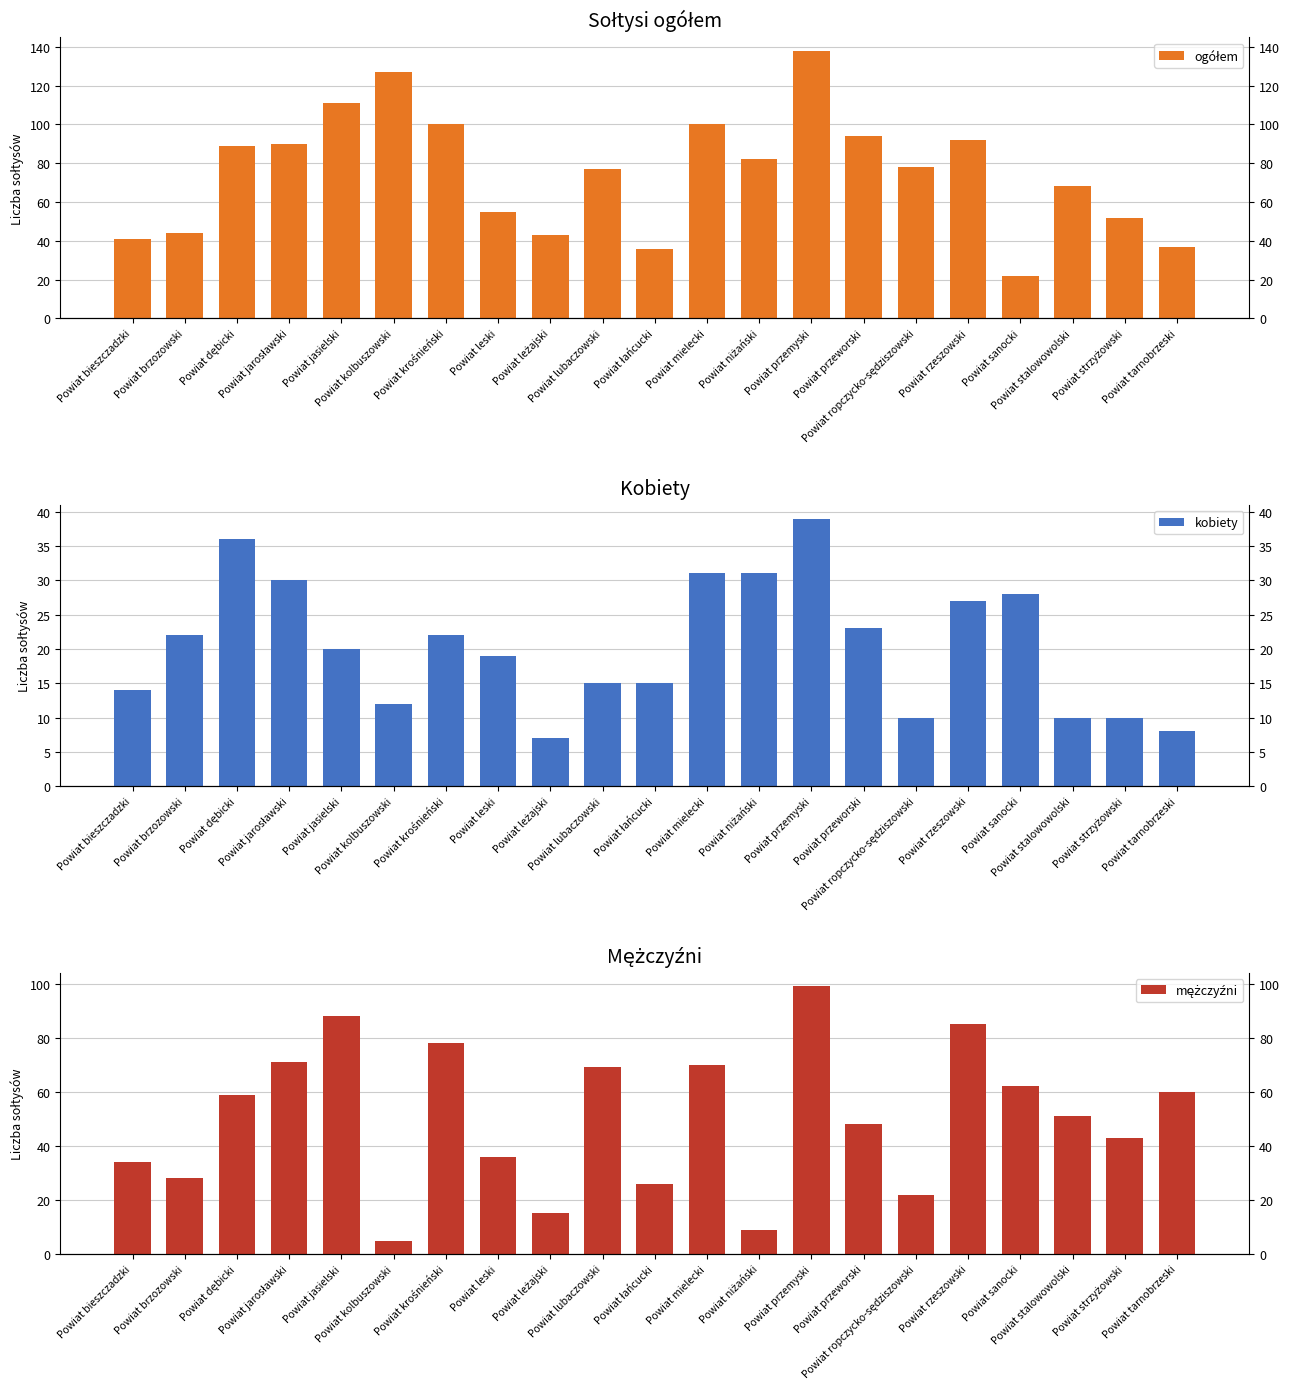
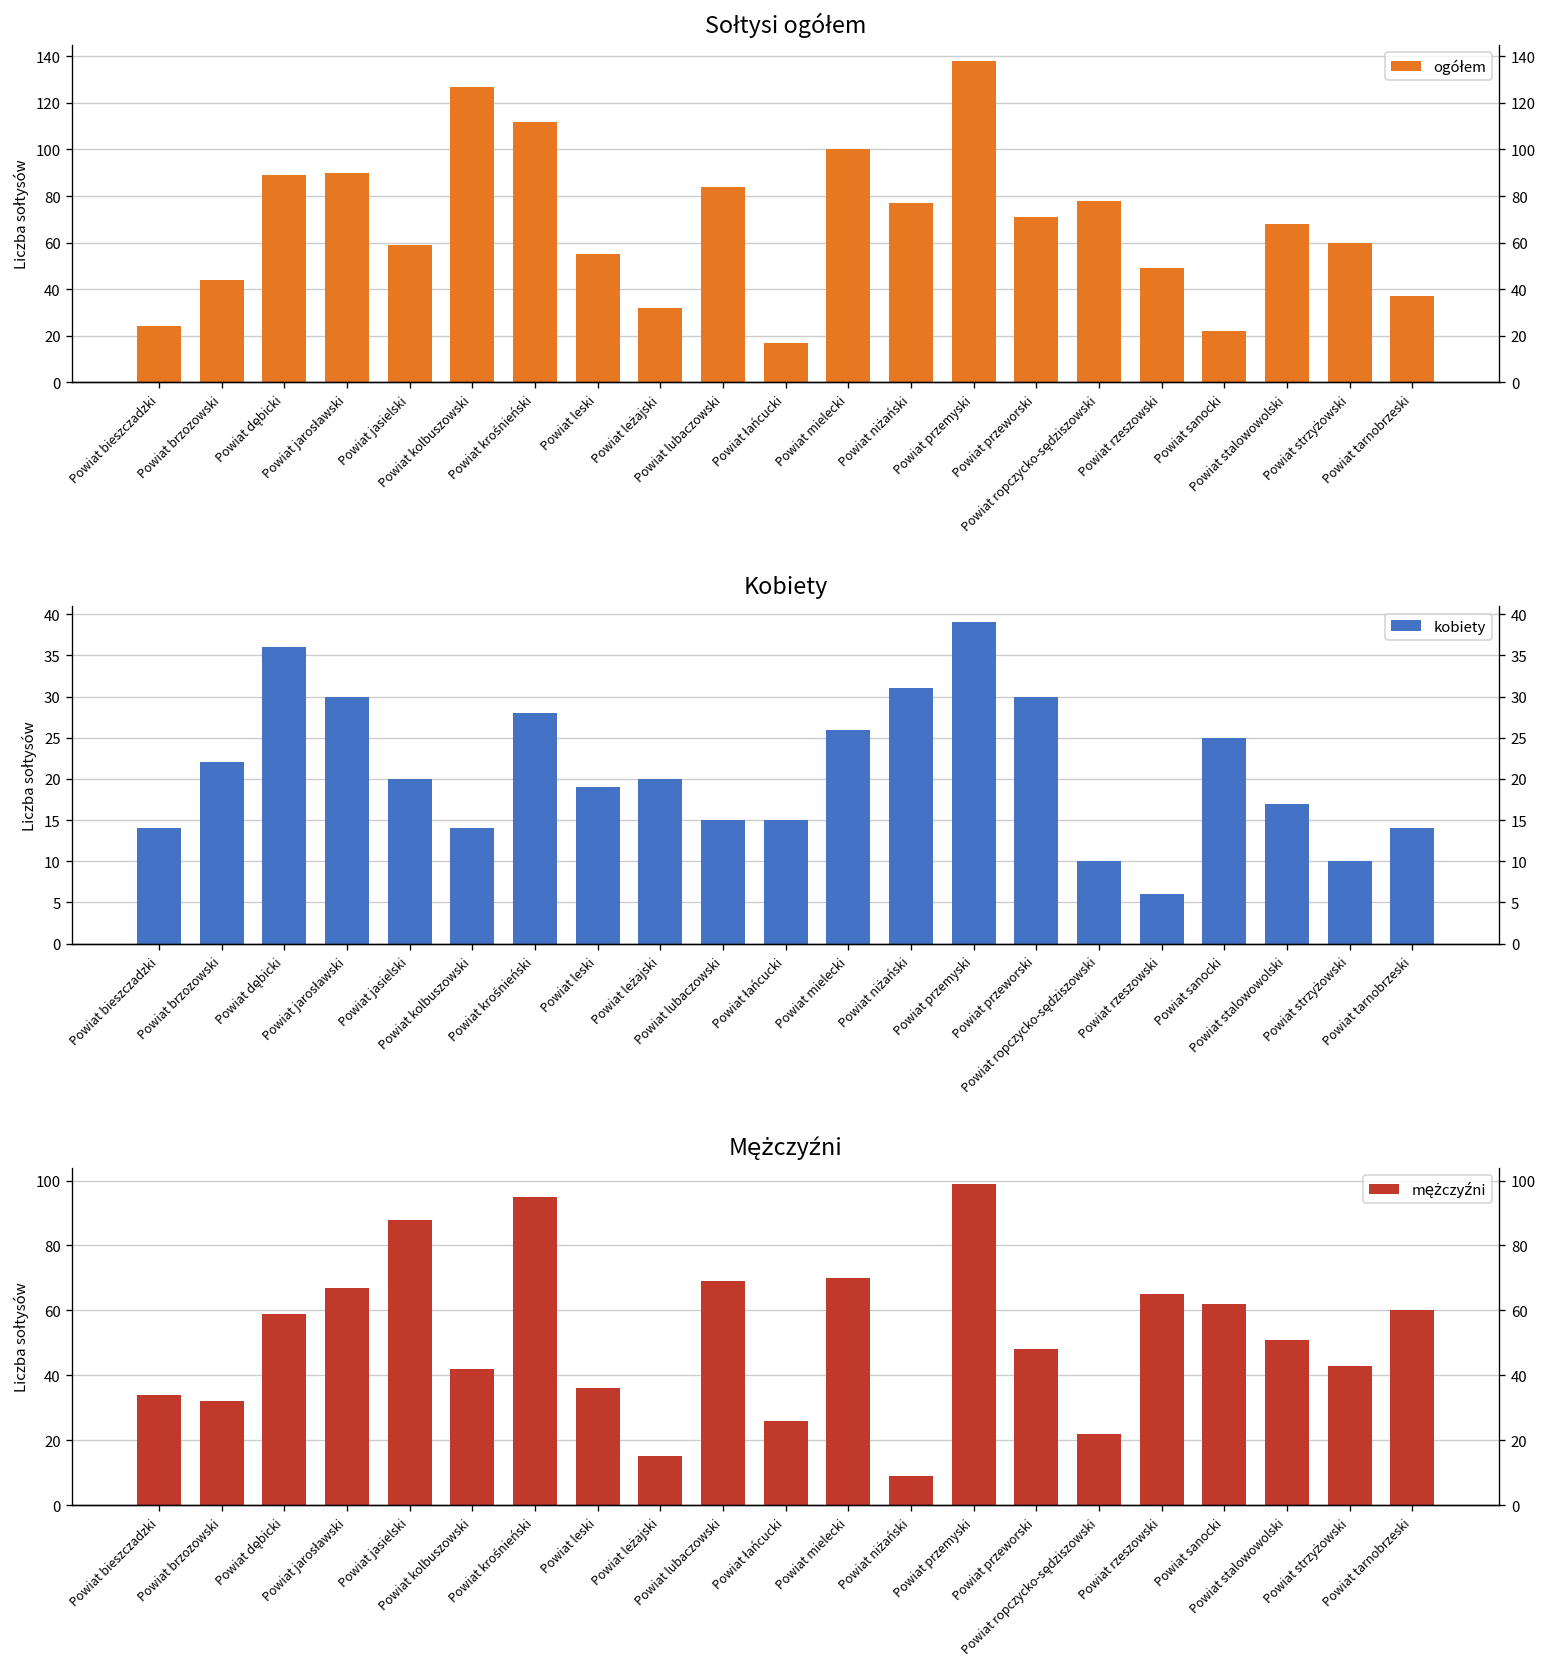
  {
    "Sołtysi ogółem": {
-     "Powiat bieszczadzki": 41,
+     "Powiat bieszczadzki": 24,
      "Powiat brzozowski": 44,
      "Powiat dębicki": 89,
      "Powiat jarosławski": 90,
-     "Powiat jasielski": 111,
+     "Powiat jasielski": 59,
      "Powiat kolbuszowski": 127,
-     "Powiat krośnieński": 100,
+     "Powiat krośnieński": 112,
      "Powiat leski": 55,
-     "Powiat leżajski": 43,
-     "Powiat lubaczowski": 77,
-     "Powiat łańcucki": 36,
+     "Powiat leżajski": 32,
+     "Powiat lubaczowski": 84,
+     "Powiat łańcucki": 17,
      "Powiat mielecki": 100,
-     "Powiat niżański": 82,
+     "Powiat niżański": 77,
      "Powiat przemyski": 138,
-     "Powiat przeworski": 94,
+     "Powiat przeworski": 71,
      "Powiat ropczycko-sędziszowski": 78,
-     "Powiat rzeszowski": 92,
+     "Powiat rzeszowski": 49,
      "Powiat sanocki": 22,
      "Powiat stalowowolski": 68,
-     "Powiat strzyżowski": 52,
+     "Powiat strzyżowski": 60,
      "Powiat tarnobrzeski": 37
    },
    "Kobiety": {
      "Powiat bieszczadzki": 14,
      "Powiat brzozowski": 22,
      "Powiat dębicki": 36,
      "Powiat jarosławski": 30,
      "Powiat jasielski": 20,
-     "Powiat kolbuszowski": 12,
-     "Powiat krośnieński": 22,
+     "Powiat kolbuszowski": 14,
+     "Powiat krośnieński": 28,
      "Powiat leski": 19,
-     "Powiat leżajski": 7,
+     "Powiat leżajski": 20,
      "Powiat lubaczowski": 15,
      "Powiat łańcucki": 15,
-     "Powiat mielecki": 31,
+     "Powiat mielecki": 26,
      "Powiat niżański": 31,
      "Powiat przemyski": 39,
-     "Powiat przeworski": 23,
+     "Powiat przeworski": 30,
      "Powiat ropczycko-sędziszowski": 10,
-     "Powiat rzeszowski": 27,
-     "Powiat sanocki": 28,
-     "Powiat stalowowolski": 10,
+     "Powiat rzeszowski": 6,
+     "Powiat sanocki": 25,
+     "Powiat stalowowolski": 17,
      "Powiat strzyżowski": 10,
-     "Powiat tarnobrzeski": 8
+     "Powiat tarnobrzeski": 14
    },
    "Mężczyźni": {
      "Powiat bieszczadzki": 34,
-     "Powiat brzozowski": 28,
+     "Powiat brzozowski": 32,
      "Powiat dębicki": 59,
-     "Powiat jarosławski": 71,
+     "Powiat jarosławski": 67,
      "Powiat jasielski": 88,
-     "Powiat kolbuszowski": 5,
-     "Powiat krośnieński": 78,
+     "Powiat kolbuszowski": 42,
+     "Powiat krośnieński": 95,
      "Powiat leski": 36,
      "Powiat leżajski": 15,
      "Powiat lubaczowski": 69,
      "Powiat łańcucki": 26,
      "Powiat mielecki": 70,
      "Powiat niżański": 9,
      "Powiat przemyski": 99,
      "Powiat przeworski": 48,
      "Powiat ropczycko-sędziszowski": 22,
-     "Powiat rzeszowski": 85,
+     "Powiat rzeszowski": 65,
      "Powiat sanocki": 62,
      "Powiat stalowowolski": 51,
      "Powiat strzyżowski": 43,
      "Powiat tarnobrzeski": 60
    }
  }
